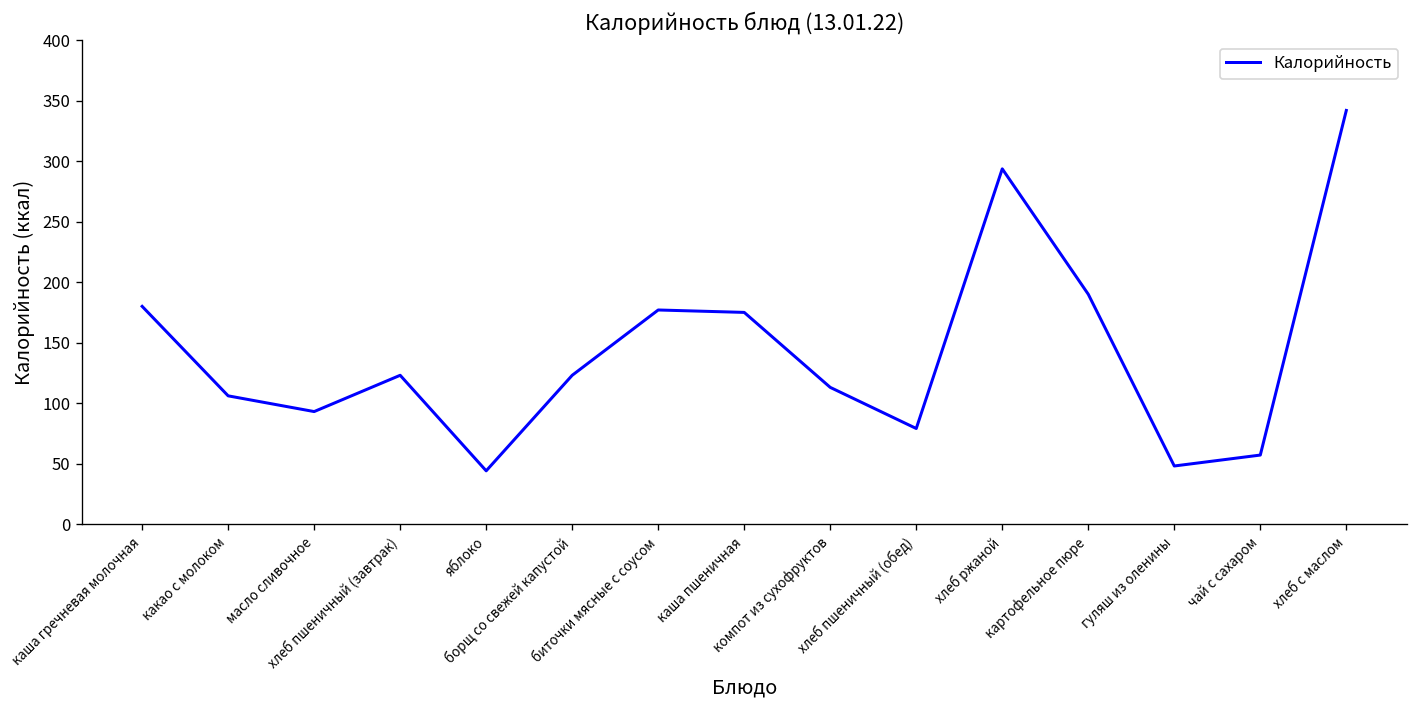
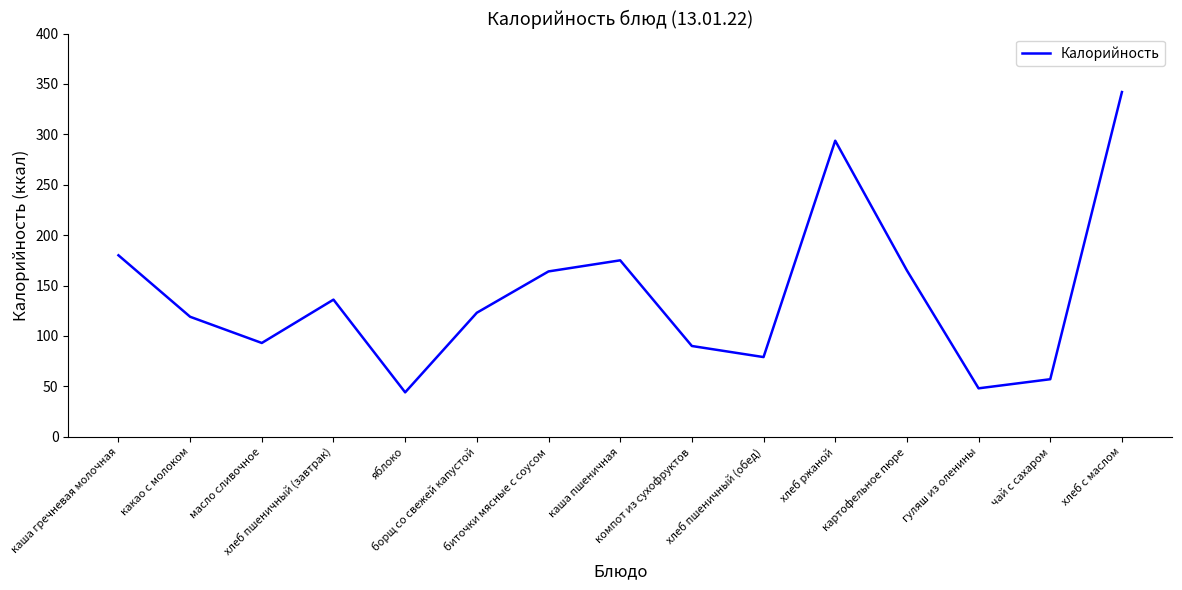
  {
    "каша гречневая молочная": 180,
-   "какао с молоком": 106,
+   "какао с молоком": 119,
    "масло сливочное": 93,
-   "хлеб пшеничный (завтрак)": 123,
+   "хлеб пшеничный (завтрак)": 136,
    "яблоко": 44,
    "борщ со свежей капустой": 123,
-   "биточки мясные с соусом": 177,
+   "биточки мясные с соусом": 164,
    "каша пшеничная": 175,
-   "компот из сухофруктов": 113,
+   "компот из сухофруктов": 90,
    "хлеб пшеничный (обед)": 79,
    "хлеб ржаной": 294,
-   "картофельное пюре": 190,
+   "картофельное пюре": 165,
    "гуляш из оленины": 48,
    "чай с сахаром": 57,
    "хлеб с маслом": 342
  }
